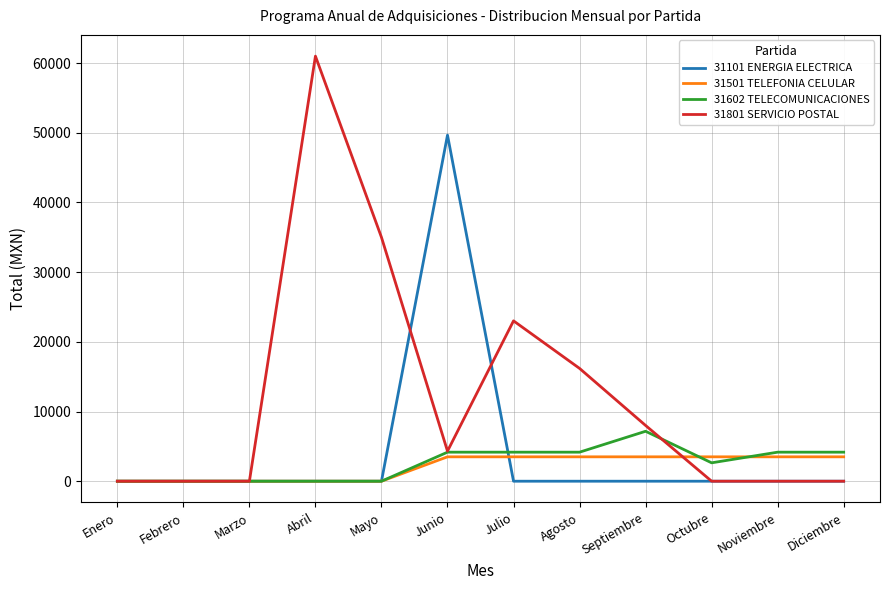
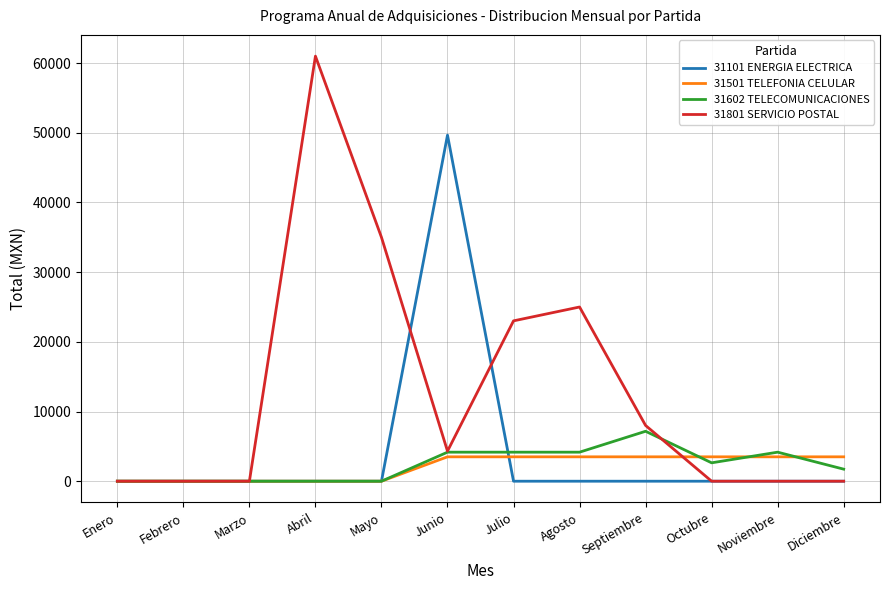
  {
    "31101 ENERGIA ELECTRICA": {
      "Junio": 50000,
      "Julio": 0,
      "Agosto": 0,
      "Septiembre": 0
    },
    "31501 TELEFONIA CELULAR": {
      "Junio": 4000,
      "Julio": 4000,
      "Agosto": 4000,
      "Septiembre": 4000,
      "Octubre": 4000,
      "Noviembre": 4000,
      "Diciembre": 4000
    },
    "31602 TELECOMUNICACIONES": {
      "Julio": 4000,
      "Agosto": 4000,
      "Septiembre": 7000,
      "Octubre": 3000,
      "Noviembre": 4000,
-     "Diciembre": 4000
+     "Diciembre": 2000
    },
    "31801 SERVICIO POSTAL": {
      "Abril": 61000,
      "Mayo": 35000,
      "Julio": 23000,
-     "Agosto": 16000,
+     "Agosto": 25000,
      "Septiembre": 8000
    }
  }
